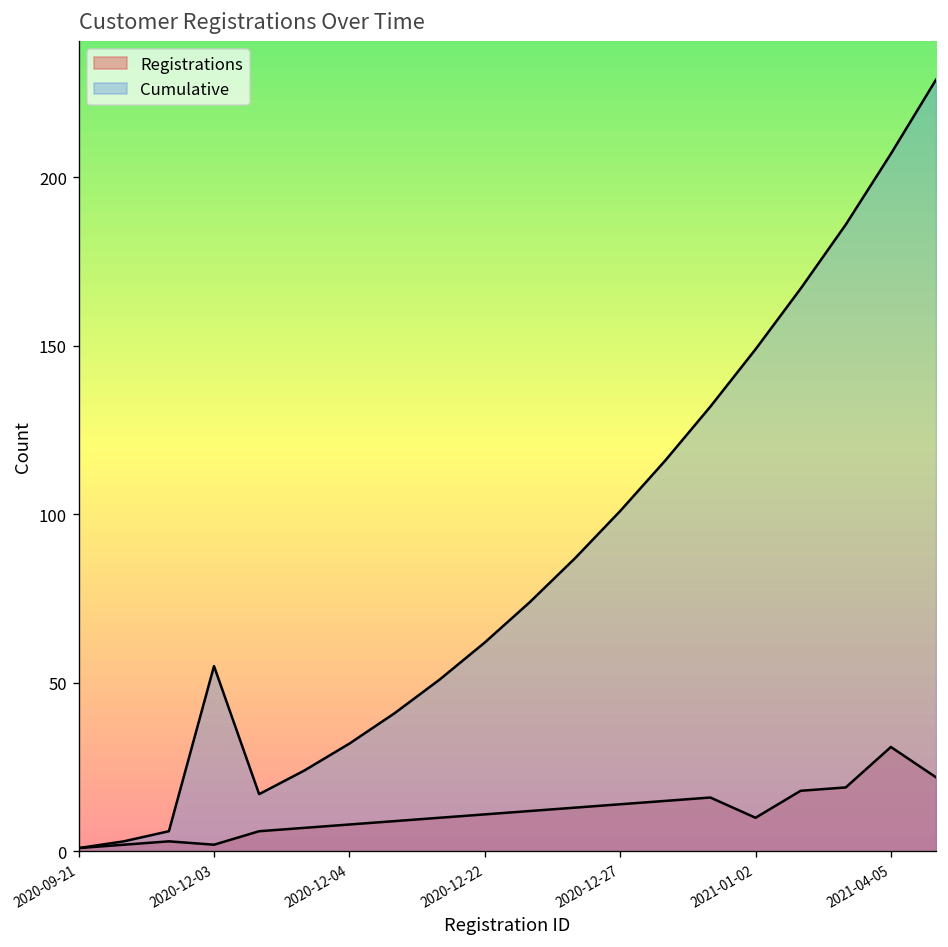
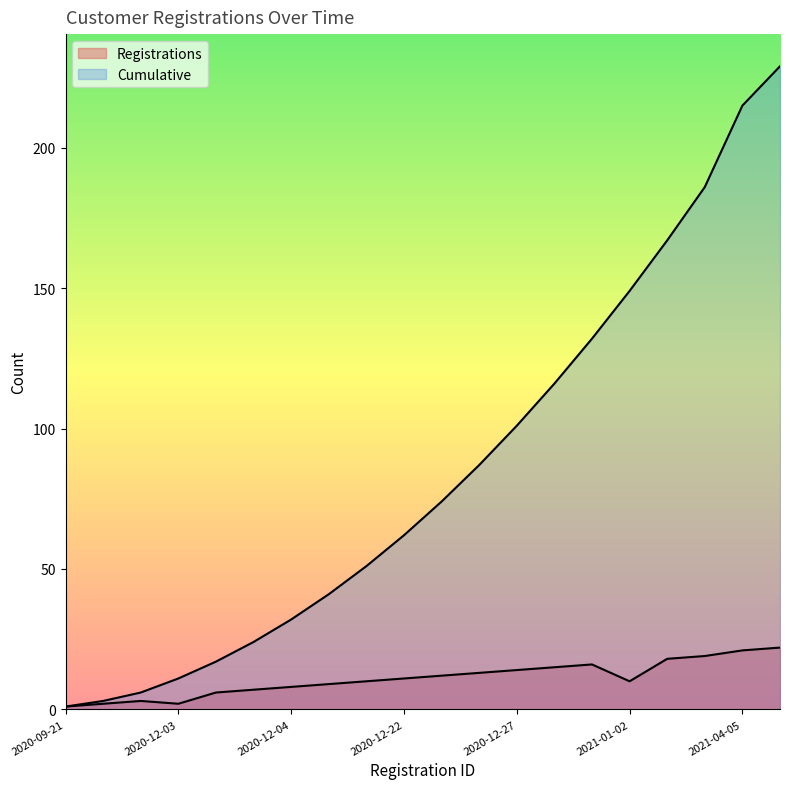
  {
    "Registrations": {
      "2020-12-03": 2,
      "2021-01-02": 10,
-     "2021-04-05": 31
+     "2021-04-05": 21
    },
    "Cumulative": {
-     "2020-12-03": 55,
+     "2020-12-03": 11,
      "2021-01-02": 149,
-     "2021-04-05": 207
+     "2021-04-05": 215
    }
  }
